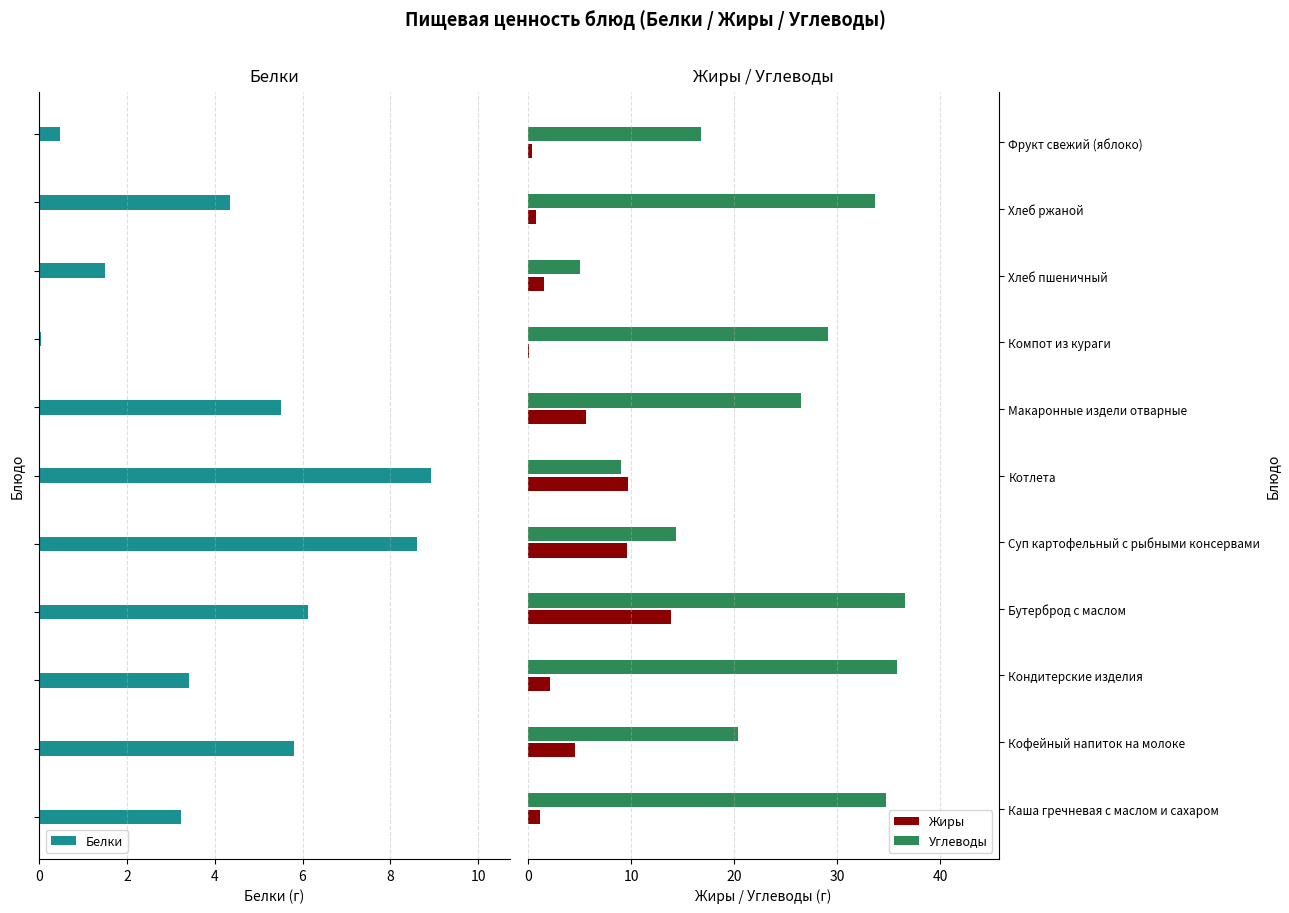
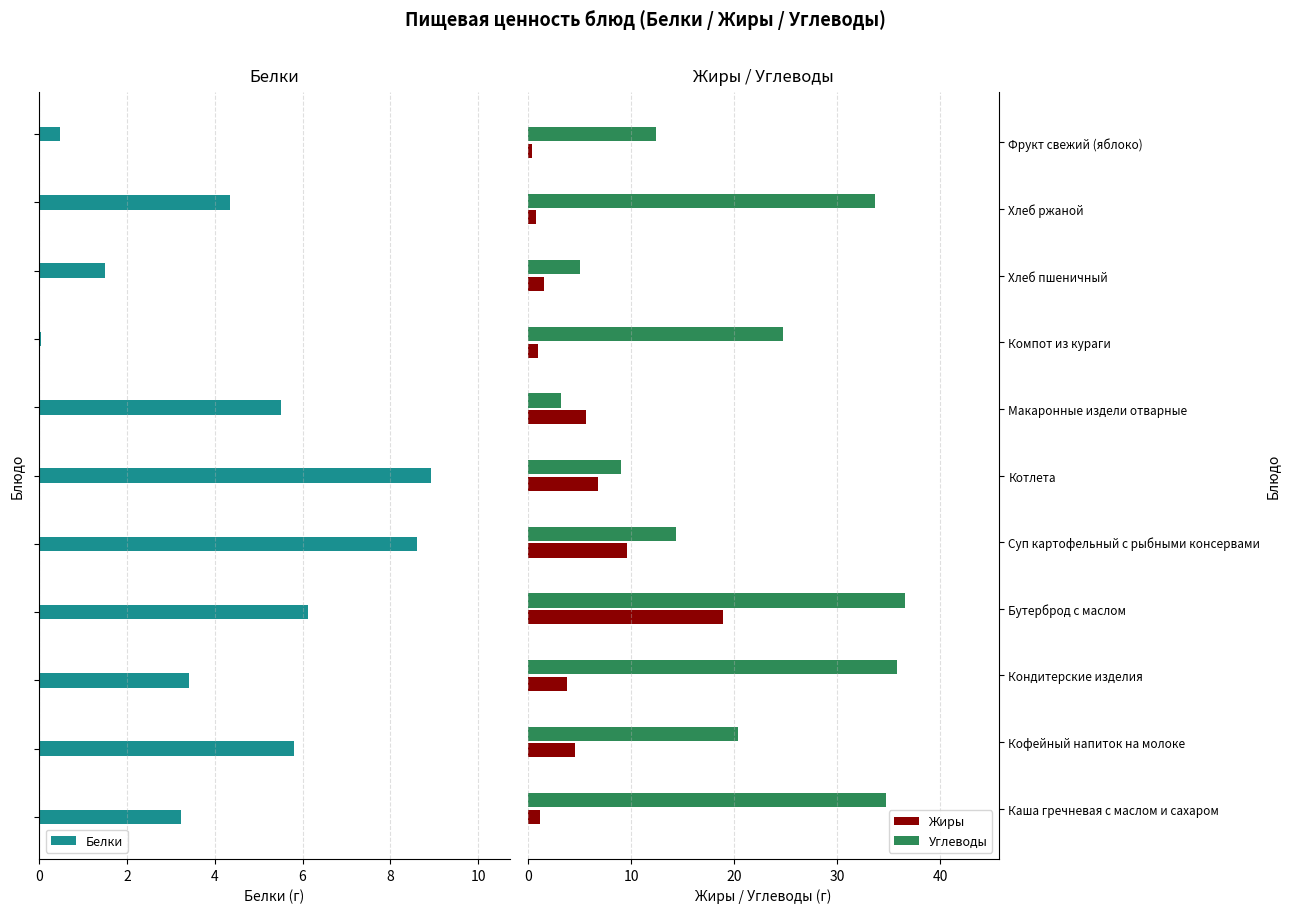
  {
    "Жиры / Углеводы": {
      "Жиры": {
        "Фрукт свежий (яблоко)": 0.4,
        "Хлеб ржаной": 0.7,
        "Хлеб пшеничный": 1.5,
-       "Компот из кураги": 0.1,
+       "Компот из кураги": 0.9,
        "Макаронные издели отварные": 5.6,
-       "Котлета": 9.7,
+       "Котлета": 6.7,
        "Суп картофельный с рыбными консервами": 9.6,
-       "Бутерброд с маслом": 13.8,
-       "Кондитерские изделия": 2.1,
+       "Бутерброд с маслом": 18.9,
+       "Кондитерские изделия": 3.8,
        "Кофейный напиток на молоке": 4.5,
        "Каша гречневая с маслом и сахаром": 1.1
      },
      "Углеводы": {
-       "Фрукт свежий (яблоко)": 16.7,
+       "Фрукт свежий (яблоко)": 12.4,
        "Хлеб ржаной": 33.7,
        "Хлеб пшеничный": 5.0,
-       "Компот из кураги": 29.1,
-       "Макаронные издели отварные": 26.4,
+       "Компот из кураги": 24.8,
+       "Макаронные издели отварные": 3.1,
        "Котлета": 9.0,
        "Суп картофельный с рыбными консервами": 14.3,
        "Бутерброд с маслом": 36.6,
        "Кондитерские изделия": 35.8,
        "Кофейный напиток на молоке": 20.4,
        "Каша гречневая с маслом и сахаром": 34.7
      }
    }
  }
